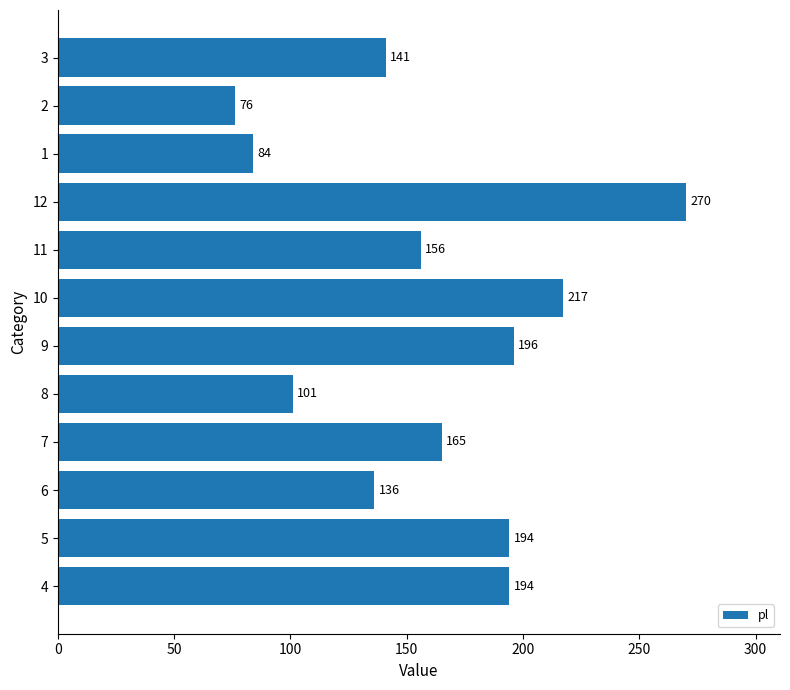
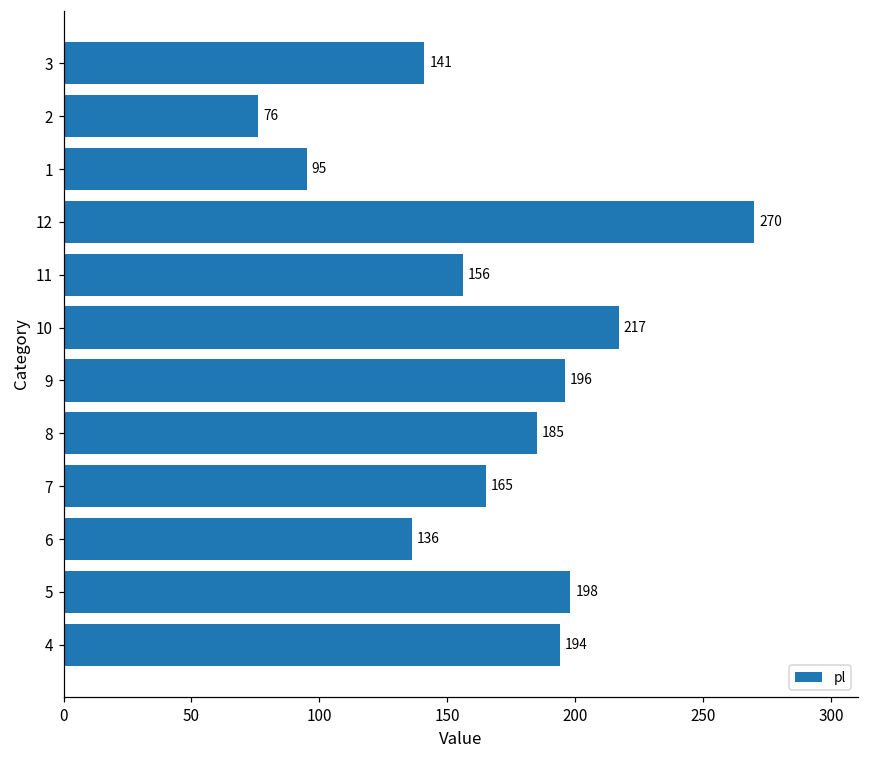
  {
    "3": 141,
    "2": 76,
-   "1": 84,
+   "1": 95,
    "12": 270,
    "11": 156,
    "10": 217,
    "9": 196,
-   "8": 101,
+   "8": 185,
    "7": 165,
    "6": 136,
-   "5": 194,
+   "5": 198,
    "4": 194
  }
